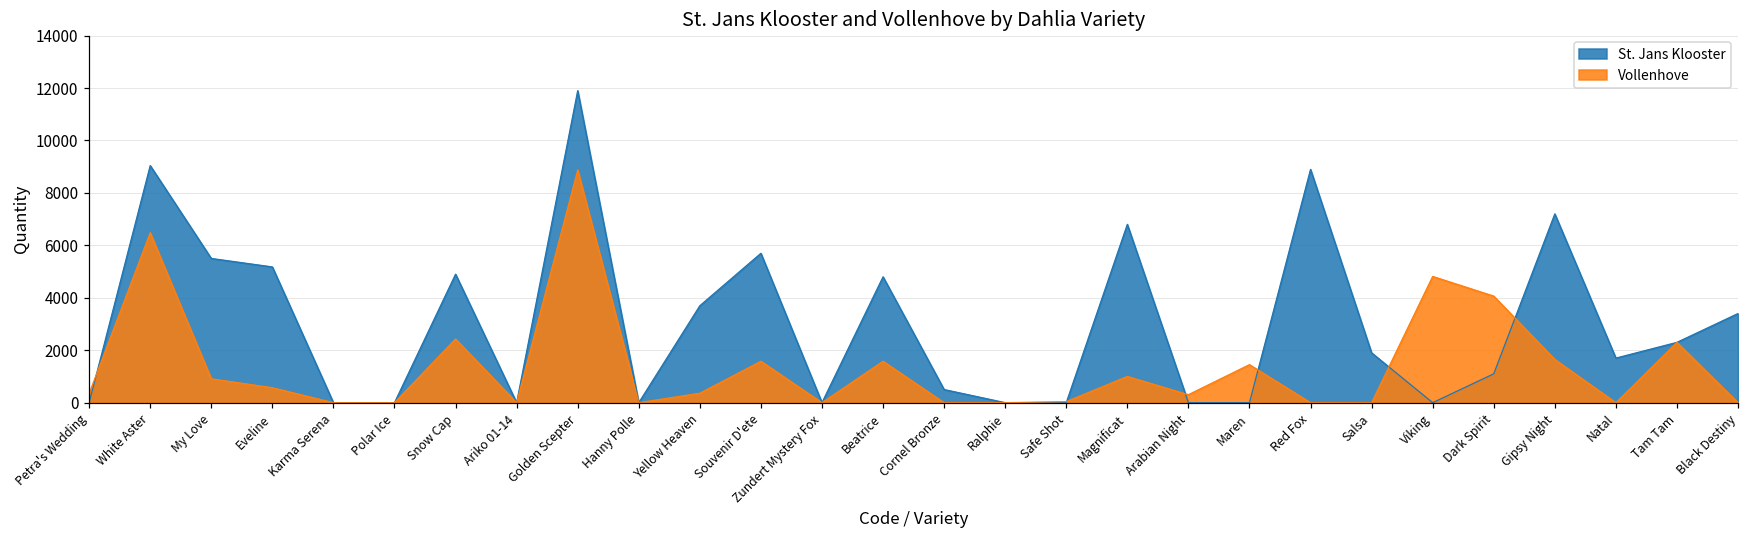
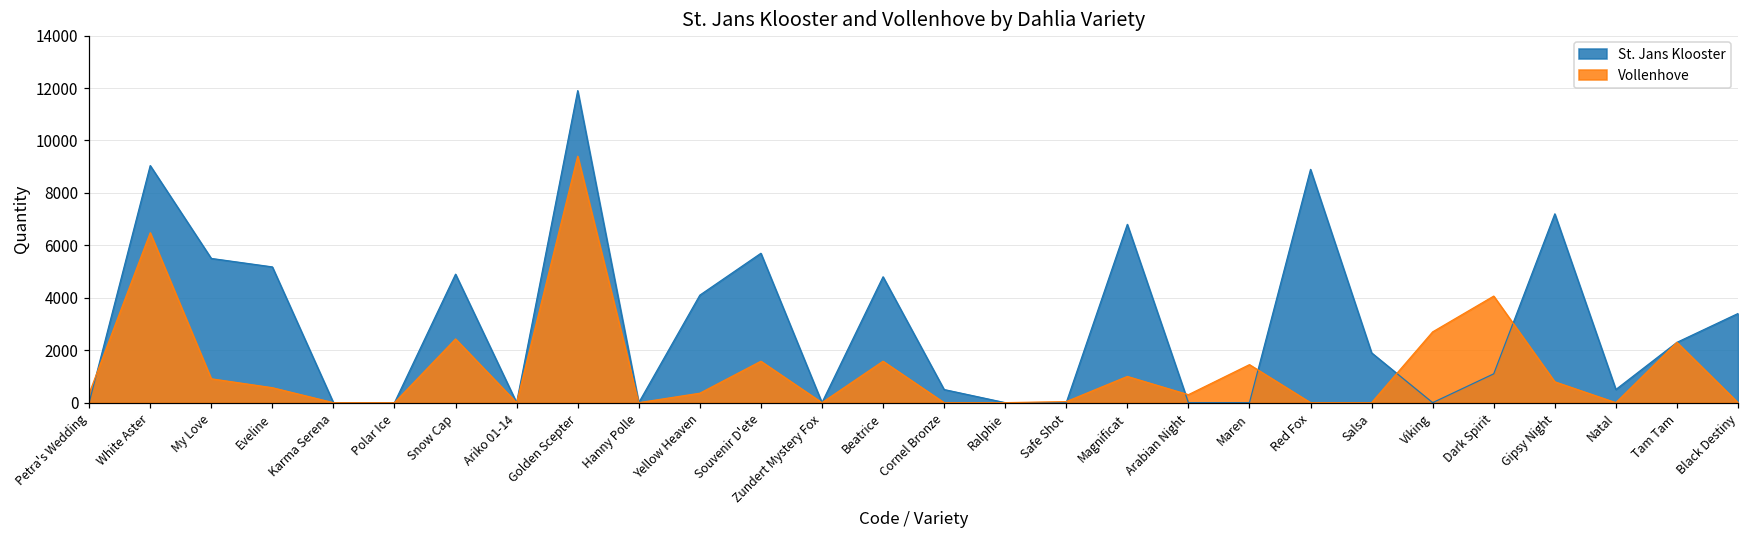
  {
    "St. Jans Klooster": {
      "Petra's Wedding": 0,
      "White Aster": 9000,
      "My Love": 5500,
      "Eveline": 5200,
      "Snow Cap": 4900,
      "Golden Scepter": 11900,
-     "Yellow Heaven": 3700,
+     "Yellow Heaven": 4100,
      "Souvenir D'ete": 5700,
      "Beatrice": 4800,
      "Cornel Bronze": 500,
      "Magnificat": 6800,
      "Arabian Night": 0,
      "Maren": 0,
      "Red Fox": 8900,
      "Salsa": 1900,
      "Viking": 0,
      "Dark Spirit": 1100,
      "Gipsy Night": 7200,
-     "Natal": 1700,
+     "Natal": 500,
      "Black Destiny": 3400
    },
    "Vollenhove": {
      "Petra's Wedding": 400,
      "White Aster": 6500,
      "My Love": 900,
      "Eveline": 600,
      "Snow Cap": 2400,
-     "Golden Scepter": 8900,
+     "Golden Scepter": 9400,
      "Yellow Heaven": 400,
      "Souvenir D'ete": 1600,
      "Beatrice": 1600,
      "Cornel Bronze": 0,
      "Magnificat": 1000,
      "Arabian Night": 300,
      "Maren": 1500,
      "Red Fox": 0,
      "Salsa": 0,
-     "Viking": 4800,
+     "Viking": 2700,
      "Dark Spirit": 4100,
-     "Gipsy Night": 1700,
+     "Gipsy Night": 800,
      "Natal": 0,
      "Black Destiny": 0
    }
  }
